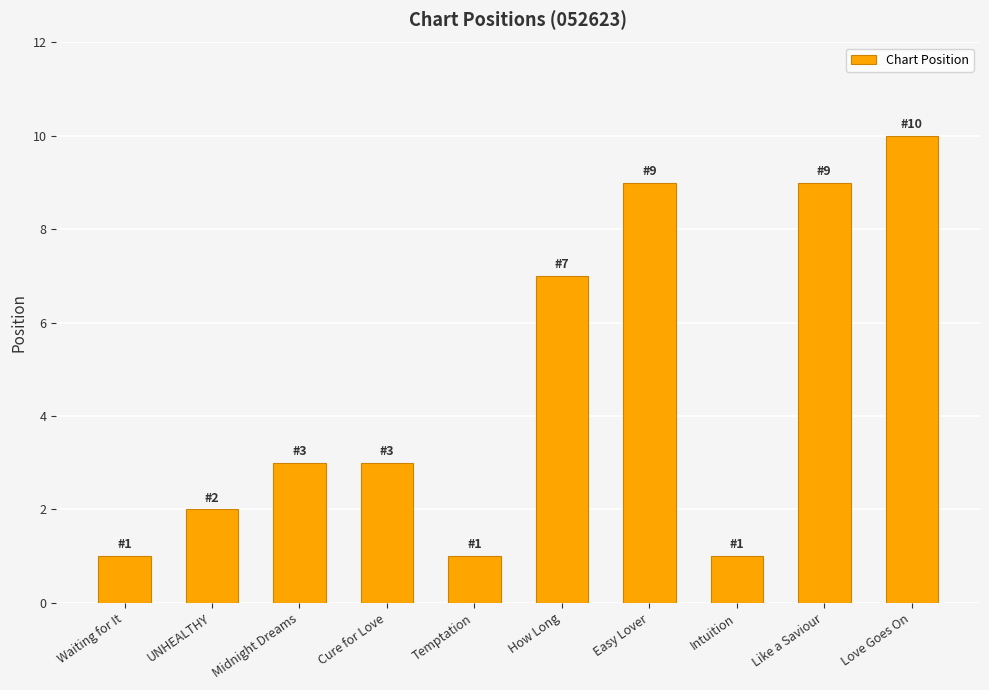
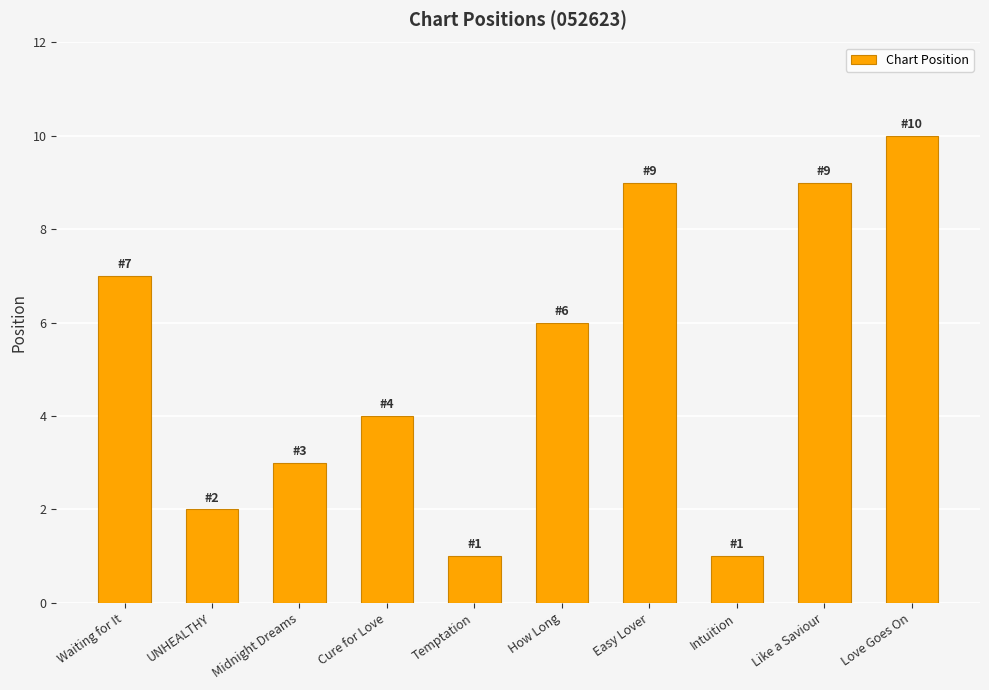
  {
-   "Waiting for It": 1,
+   "Waiting for It": 7,
    "UNHEALTHY": 2,
    "Midnight Dreams": 3,
-   "Cure for Love": 3,
+   "Cure for Love": 4,
    "Temptation": 1,
-   "How Long": 7,
+   "How Long": 6,
    "Easy Lover": 9,
    "Intuition": 1,
    "Like a Saviour": 9,
    "Love Goes On": 10
  }
